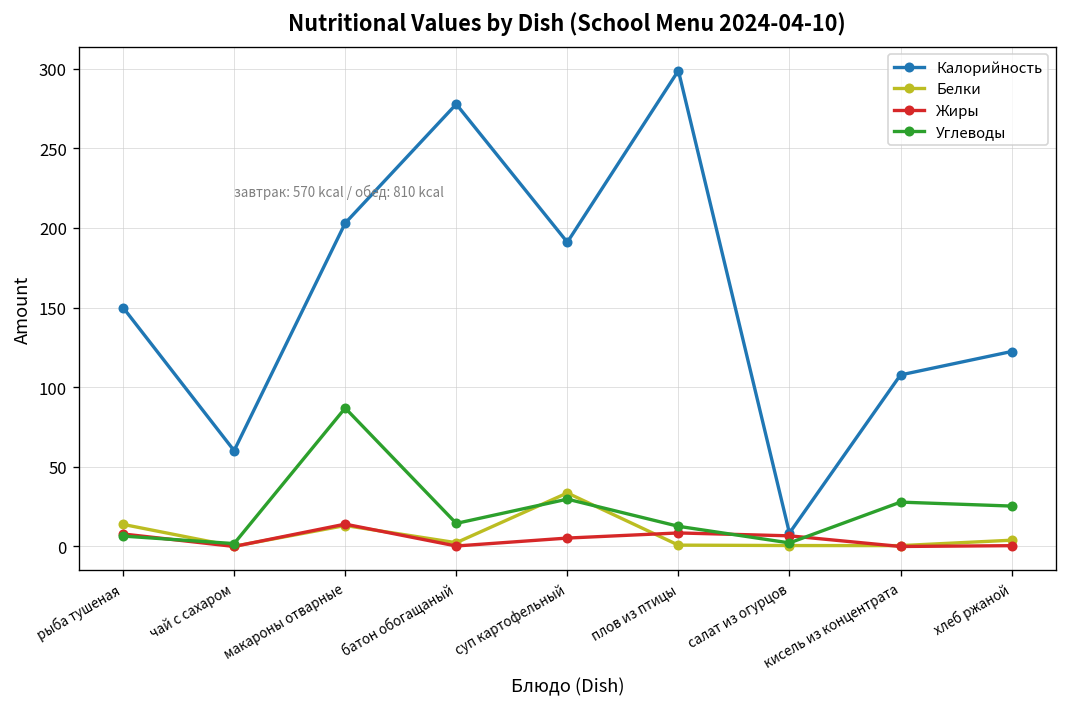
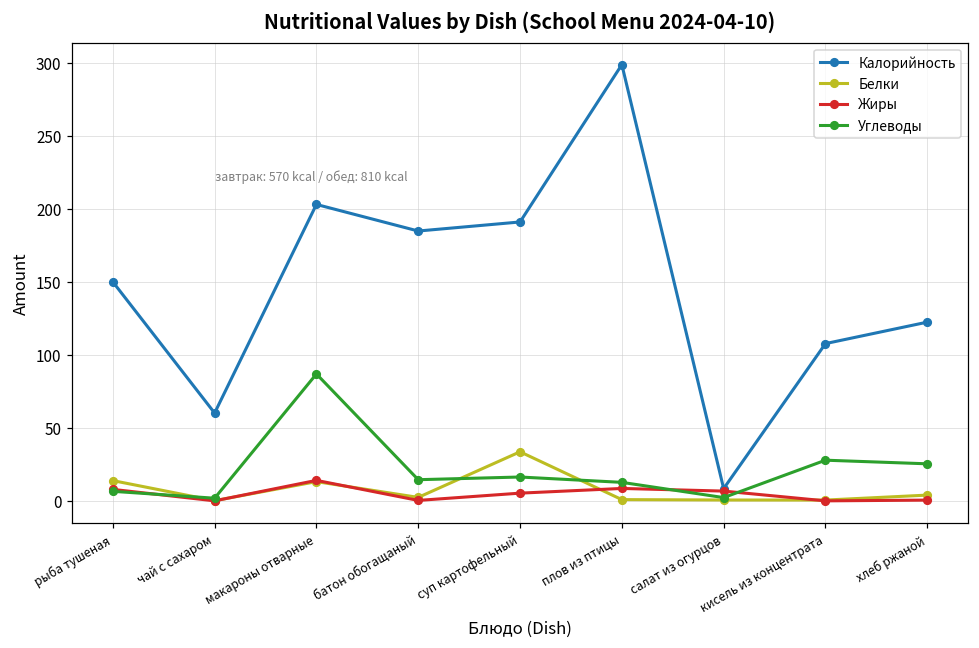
  {
    "Калорийность": {
      "рыба тушеная": 150,
      "чай с сахаром": 60,
-     "батон обогащаный": 278,
+     "батон обогащаный": 185,
      "суп картофельный": 191,
      "плов из птицы": 299,
      "кисель из концентрата": 108,
      "хлеб ржаной": 122
    },
    "Белки": {
      "рыба тушеная": 14,
      "батон обогащаный": 2,
      "суп картофельный": 34,
      "плов из птицы": 1,
      "хлеб ржаной": 4
    },
    "Жиры": {
      "батон обогащаный": 0,
      "суп картофельный": 5,
      "плов из птицы": 9,
      "хлеб ржаной": 1
    },
    "Углеводы": {
      "макароны отварные": 87,
      "батон обогащаный": 14,
-     "суп картофельный": 30,
+     "суп картофельный": 16,
      "плов из птицы": 13,
      "кисель из концентрата": 28,
      "хлеб ржаной": 25
    }
  }
